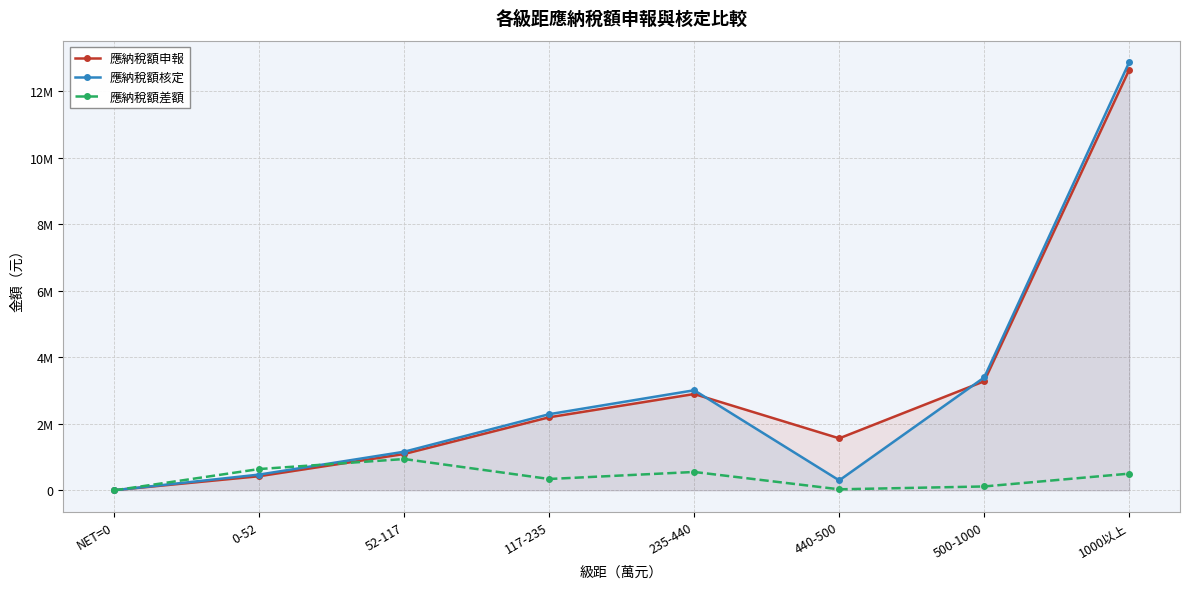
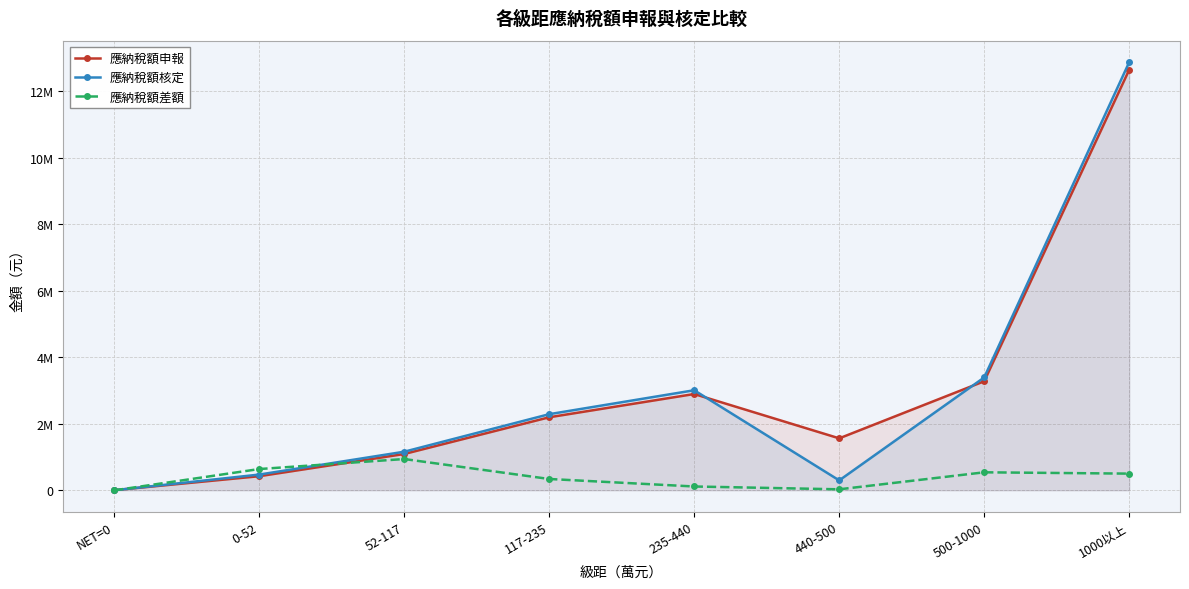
  {
    "應納稅額申報": {
      "117-235": 2200000,
      "235-440": 2900000,
      "440-500": 1600000,
      "500-1000": 3300000,
      "1000以上": 12700000
    },
    "應納稅額核定": {
      "117-235": 2300000,
      "235-440": 3000000,
      "440-500": 300000,
      "500-1000": 3400000,
      "1000以上": 12900000
    },
    "應納稅額差額": {
      "0-52": 600000,
      "52-117": 900000,
      "117-235": 300000,
-     "235-440": 600000,
+     "235-440": 100000,
      "440-500": 0,
-     "500-1000": 100000,
+     "500-1000": 500000,
      "1000以上": 500000
    }
  }
